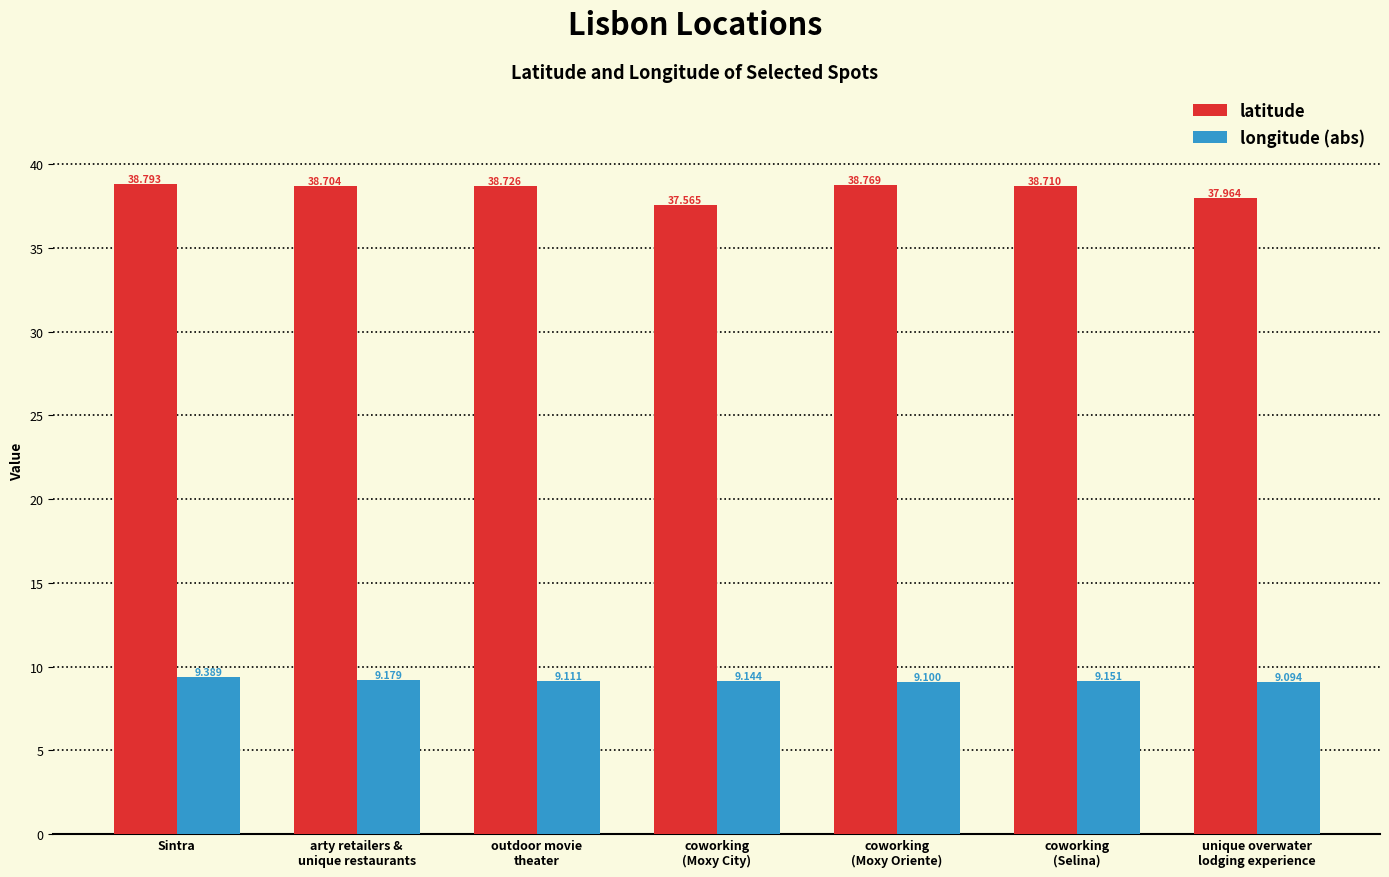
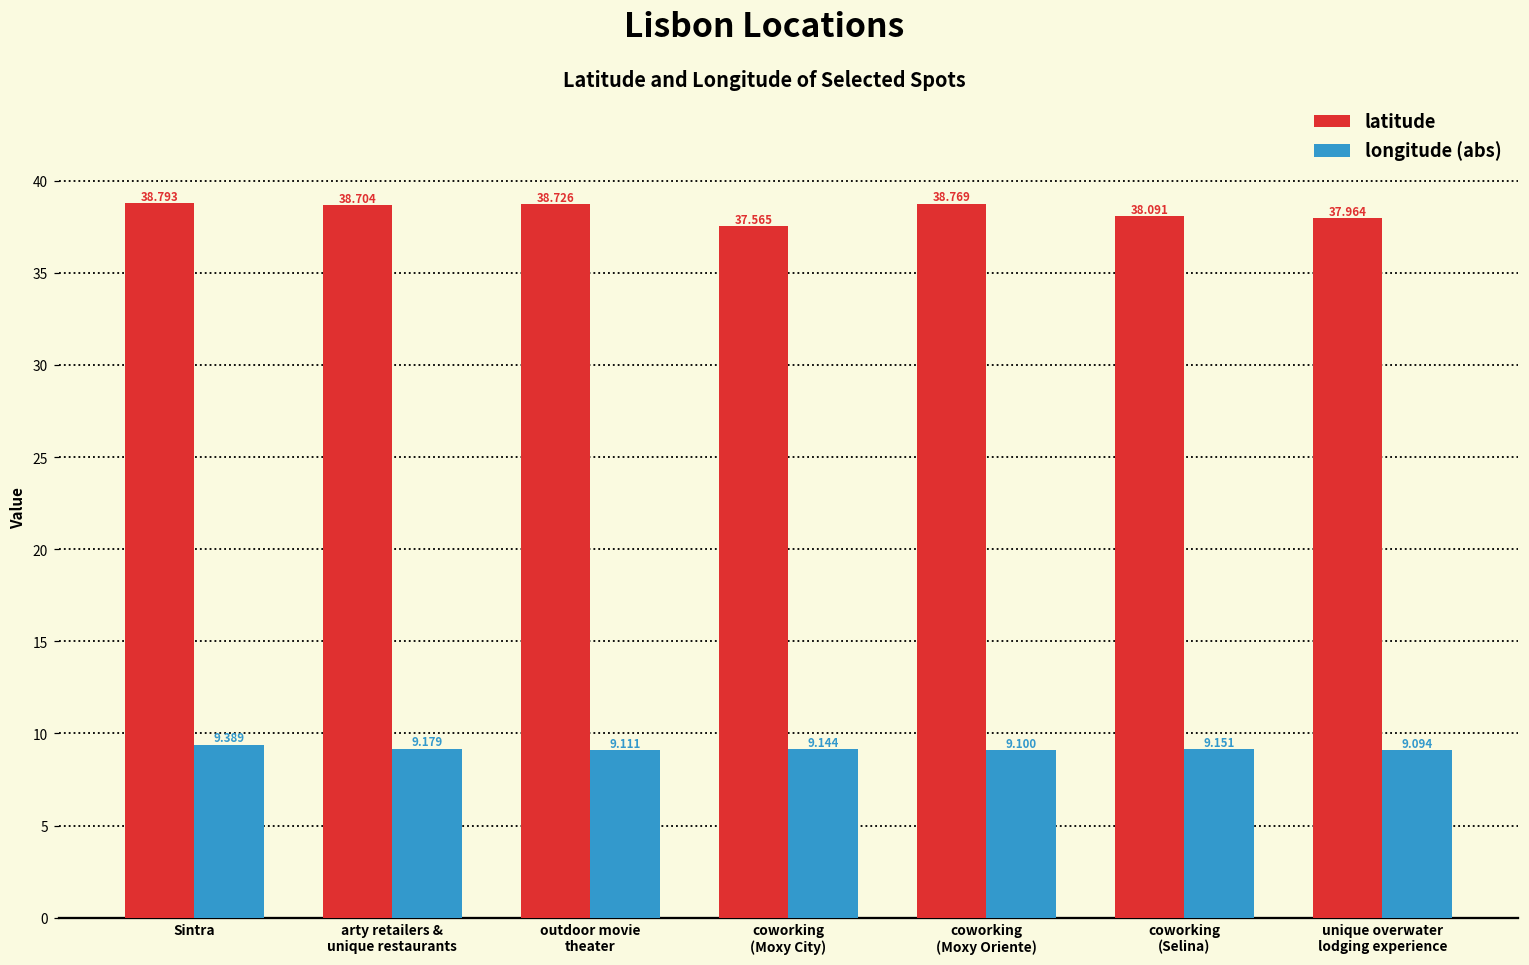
  {
    "latitude": {
      "Sintra": 38.793,
      "arty retailers & unique restaurants": 38.704,
      "outdoor movie theater": 38.726,
      "coworking (Moxy City)": 37.565,
      "coworking (Moxy Oriente)": 38.769,
-     "coworking (Selina)": 38.710,
+     "coworking (Selina)": 38.091,
      "unique overwater lodging experience": 37.964
    },
    "longitude (abs)": {
      "Sintra": 9.389,
      "arty retailers & unique restaurants": 9.179,
      "outdoor movie theater": 9.111,
      "coworking (Moxy City)": 9.144,
      "coworking (Moxy Oriente)": 9.100,
      "coworking (Selina)": 9.151,
      "unique overwater lodging experience": 9.094
    }
  }
